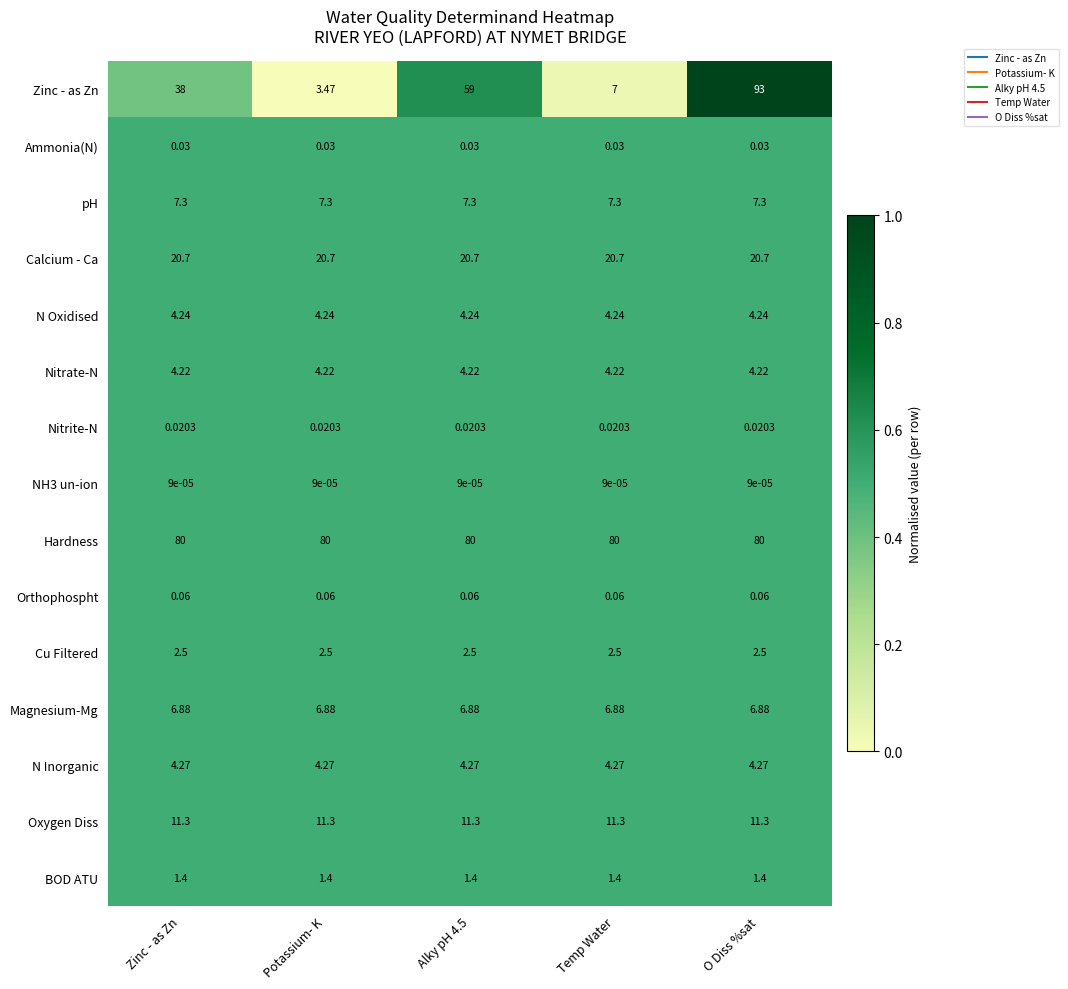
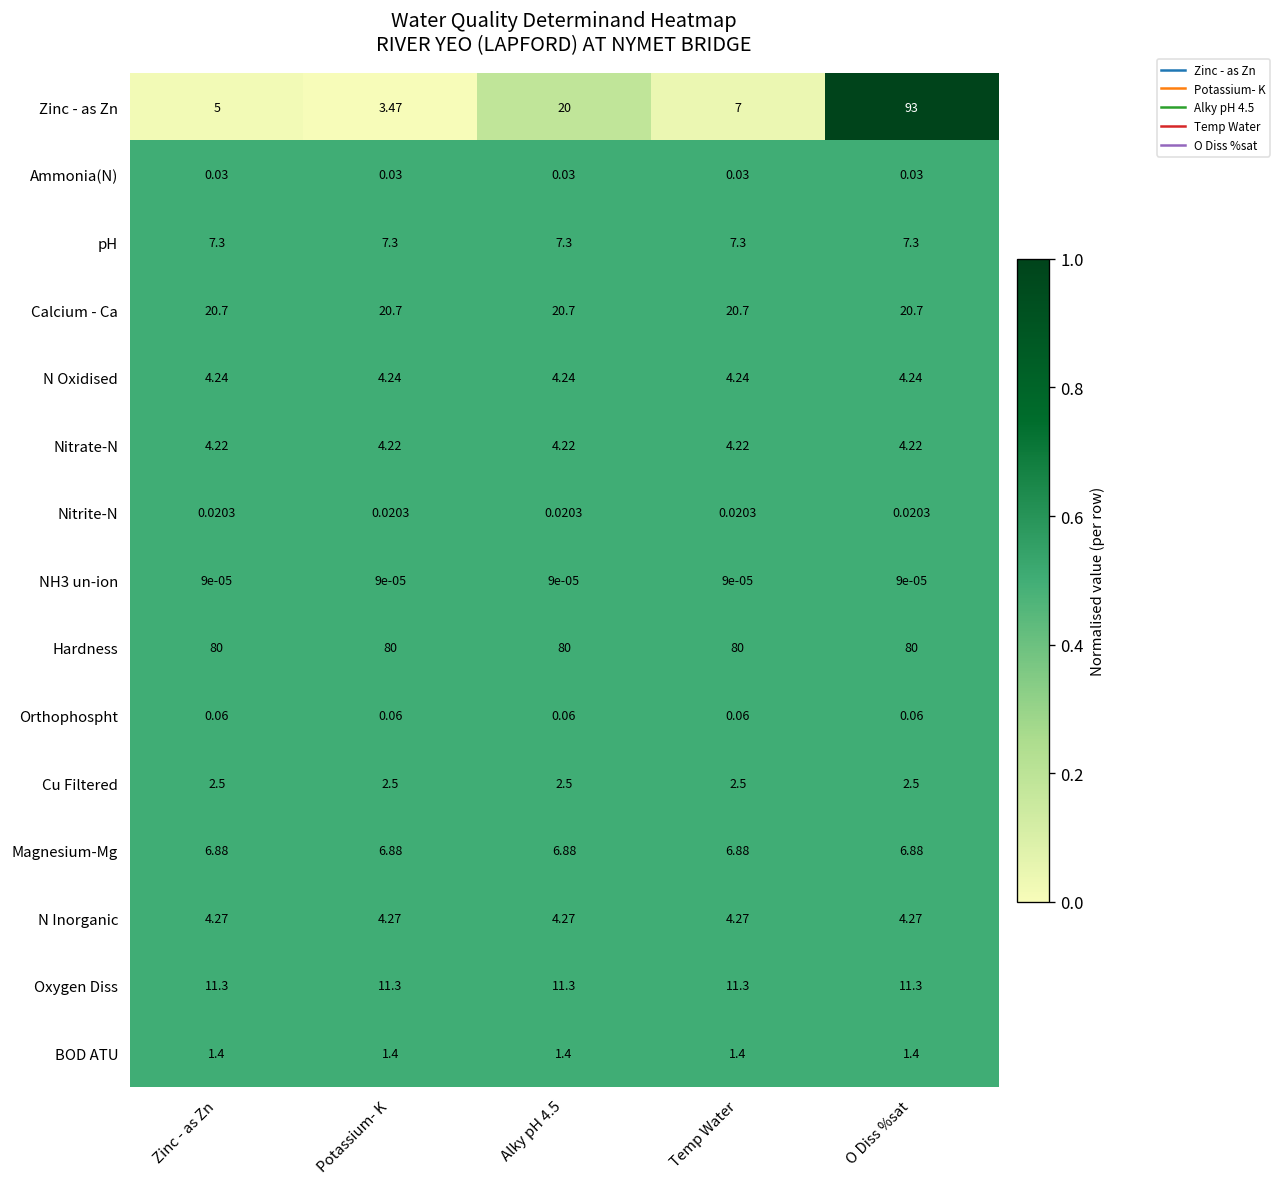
  {
    "Zinc - as Zn": {
-     "Zinc - as Zn": "38",
+     "Zinc - as Zn": "5",
      "Potassium- K": "3.47",
-     "Alky pH 4.5": "59",
+     "Alky pH 4.5": "20",
      "Temp Water": "7",
      "O Diss %sat": "93"
    },
    "Ammonia(N)": {
      "Zinc - as Zn": "0.03",
      "Potassium- K": "0.03",
      "Alky pH 4.5": "0.03",
      "Temp Water": "0.03",
      "O Diss %sat": "0.03"
    },
    "pH": {
      "Zinc - as Zn": "7.3",
      "Potassium- K": "7.3",
      "Alky pH 4.5": "7.3",
      "Temp Water": "7.3",
      "O Diss %sat": "7.3"
    },
    "Calcium - Ca": {
      "Zinc - as Zn": "20.7",
      "Potassium- K": "20.7",
      "Alky pH 4.5": "20.7",
      "Temp Water": "20.7",
      "O Diss %sat": "20.7"
    },
    "N Oxidised": {
      "Zinc - as Zn": "4.24",
      "Potassium- K": "4.24",
      "Alky pH 4.5": "4.24",
      "Temp Water": "4.24",
      "O Diss %sat": "4.24"
    },
    "Nitrate-N": {
      "Zinc - as Zn": "4.22",
      "Potassium- K": "4.22",
      "Alky pH 4.5": "4.22",
      "Temp Water": "4.22",
      "O Diss %sat": "4.22"
    },
    "Nitrite-N": {
      "Zinc - as Zn": "0.0203",
      "Potassium- K": "0.0203",
      "Alky pH 4.5": "0.0203",
      "Temp Water": "0.0203",
      "O Diss %sat": "0.0203"
    },
    "NH3 un-ion": {
      "Zinc - as Zn": "9e-05",
      "Potassium- K": "9e-05",
      "Alky pH 4.5": "9e-05",
      "Temp Water": "9e-05",
      "O Diss %sat": "9e-05"
    },
    "Hardness": {
      "Zinc - as Zn": "80",
      "Potassium- K": "80",
      "Alky pH 4.5": "80",
      "Temp Water": "80",
      "O Diss %sat": "80"
    },
    "Orthophospht": {
      "Zinc - as Zn": "0.06",
      "Potassium- K": "0.06",
      "Alky pH 4.5": "0.06",
      "Temp Water": "0.06",
      "O Diss %sat": "0.06"
    },
    "Cu Filtered": {
      "Zinc - as Zn": "2.5",
      "Potassium- K": "2.5",
      "Alky pH 4.5": "2.5",
      "Temp Water": "2.5",
      "O Diss %sat": "2.5"
    },
    "Magnesium-Mg": {
      "Zinc - as Zn": "6.88",
      "Potassium- K": "6.88",
      "Alky pH 4.5": "6.88",
      "Temp Water": "6.88",
      "O Diss %sat": "6.88"
    },
    "N Inorganic": {
      "Zinc - as Zn": "4.27",
      "Potassium- K": "4.27",
      "Alky pH 4.5": "4.27",
      "Temp Water": "4.27",
      "O Diss %sat": "4.27"
    },
    "Oxygen Diss": {
      "Zinc - as Zn": "11.3",
      "Potassium- K": "11.3",
      "Alky pH 4.5": "11.3",
      "Temp Water": "11.3",
      "O Diss %sat": "11.3"
    },
    "BOD ATU": {
      "Zinc - as Zn": "1.4",
      "Potassium- K": "1.4",
      "Alky pH 4.5": "1.4",
      "Temp Water": "1.4",
      "O Diss %sat": "1.4"
    }
  }
